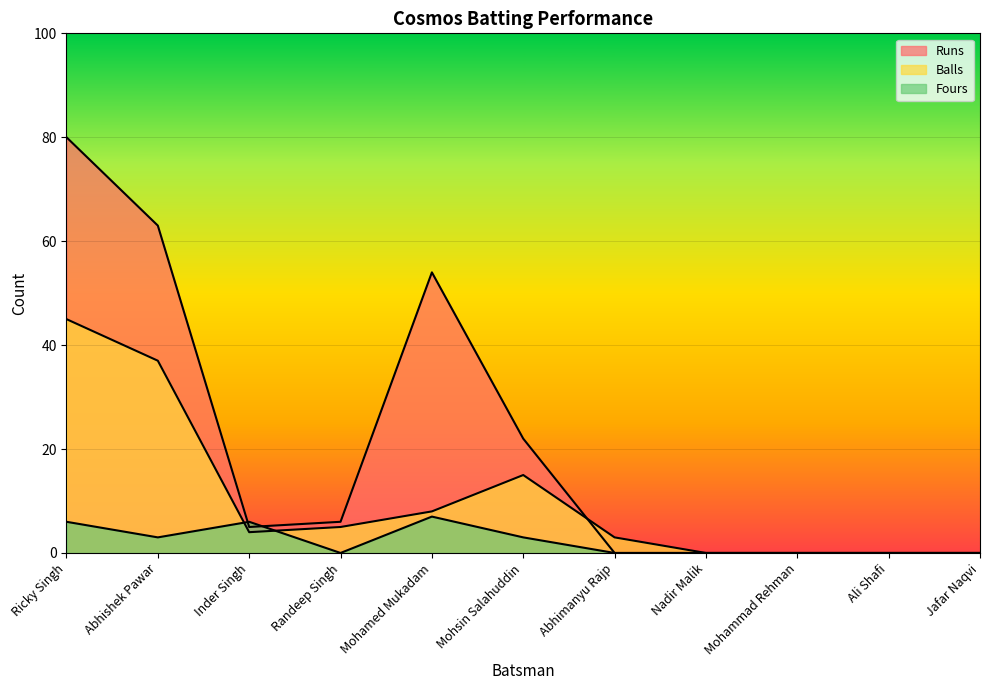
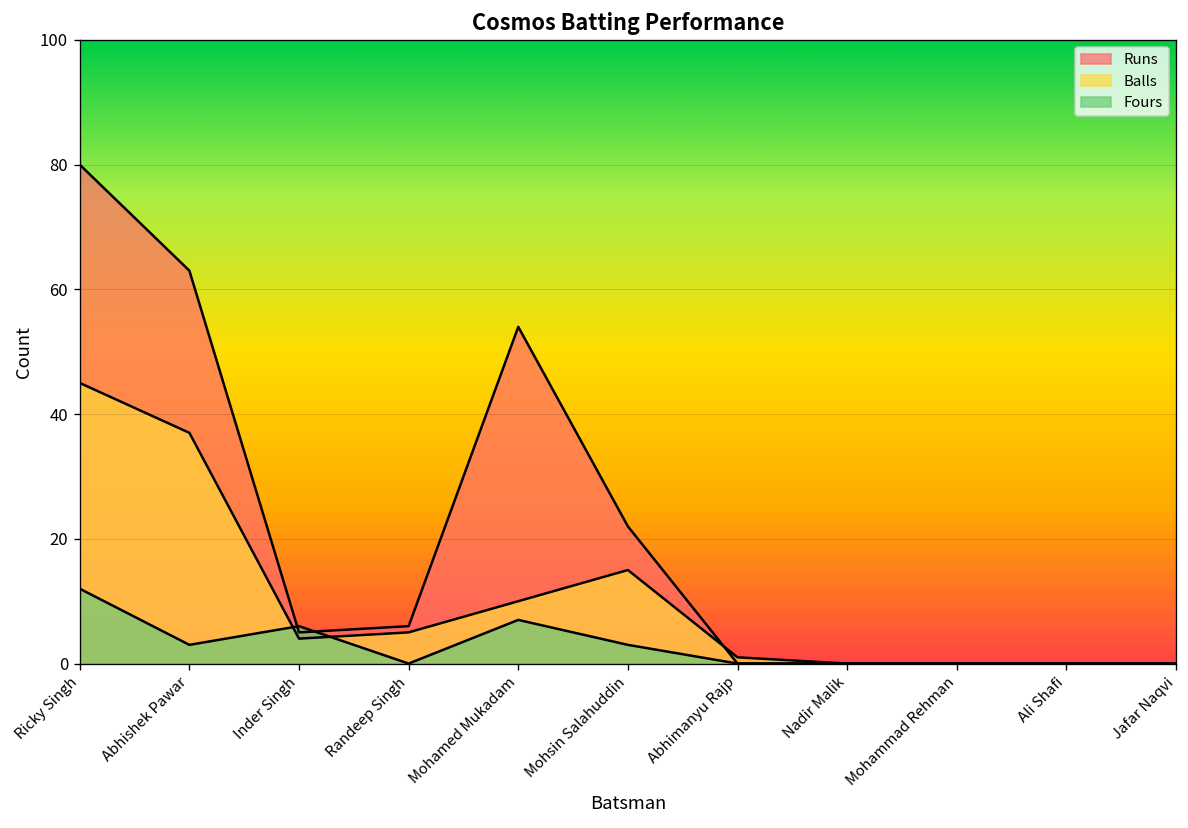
  {
    "Runs": {
      "Ricky Singh": 80,
      "Abhishek Pawar": 63,
      "Inder Singh": 5,
      "Randeep Singh": 6,
      "Mohamed Mukadam": 54,
      "Mohsin Salahuddin": 22
    },
    "Balls": {
      "Ricky Singh": 45,
      "Abhishek Pawar": 37,
      "Inder Singh": 4,
      "Randeep Singh": 5,
-     "Mohamed Mukadam": 8,
+     "Mohamed Mukadam": 10,
      "Mohsin Salahuddin": 15,
-     "Abhimanyu Rajp": 3
+     "Abhimanyu Rajp": 1
    },
    "Fours": {
-     "Ricky Singh": 6,
+     "Ricky Singh": 12,
      "Abhishek Pawar": 3,
      "Inder Singh": 6,
      "Randeep Singh": 0,
      "Mohamed Mukadam": 7,
      "Mohsin Salahuddin": 3
    }
  }
